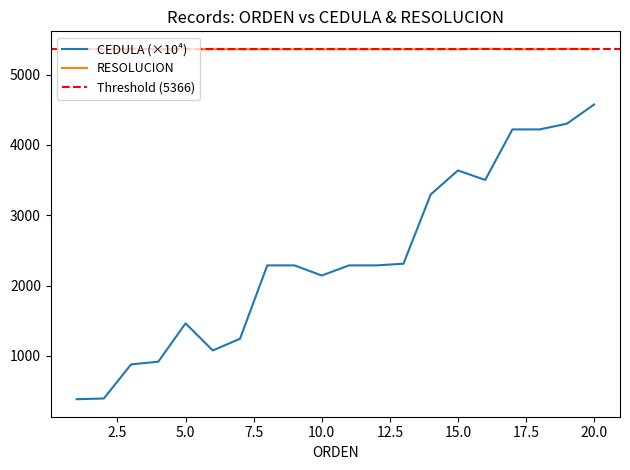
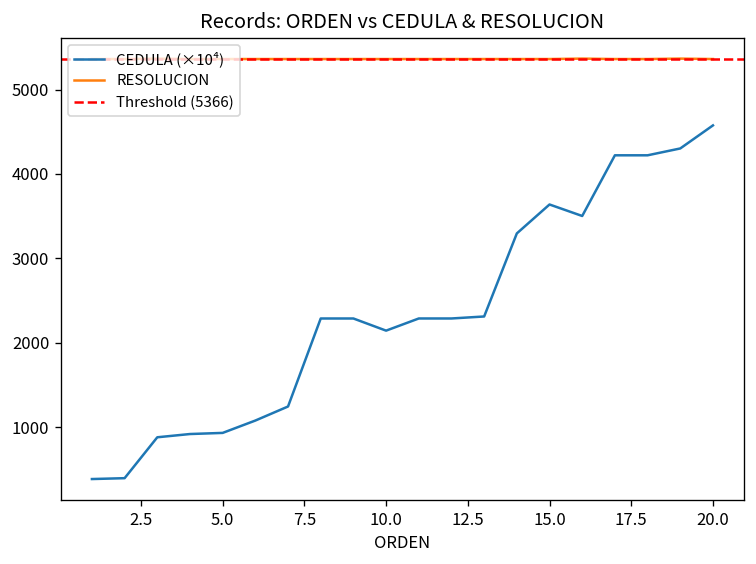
  {
    "CEDULA (×10⁴)": {
-     "5.0": 1500,
+     "5.0": 900,
      "10.0": 2100,
      "15.0": 3600,
      "20.0": 4600
    },
    "RESOLUCION": {
      "10.0": 5400,
      "15.0": 5400,
      "20.0": 5400
    }
  }
